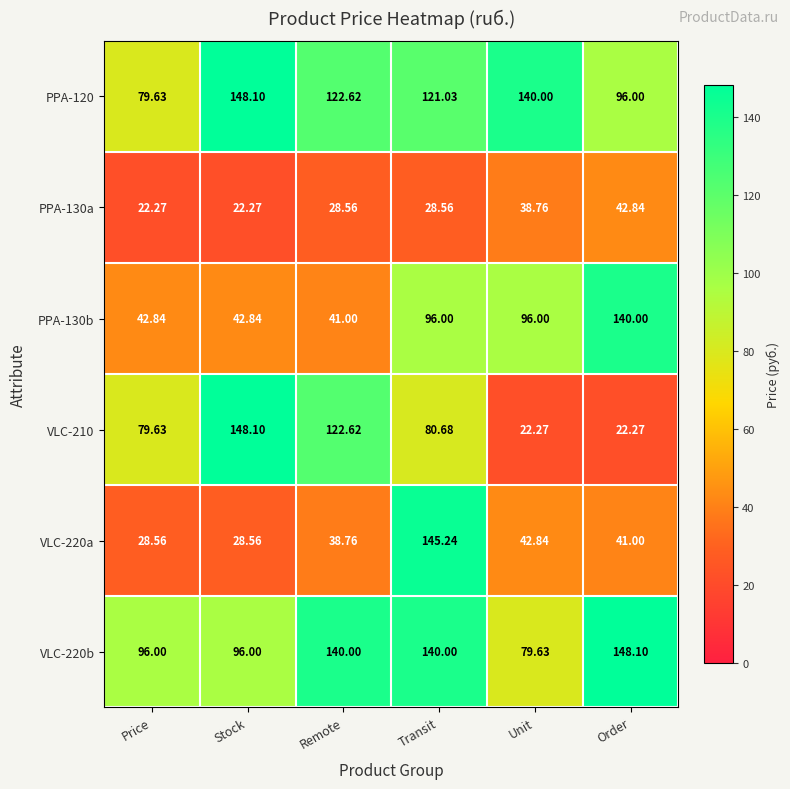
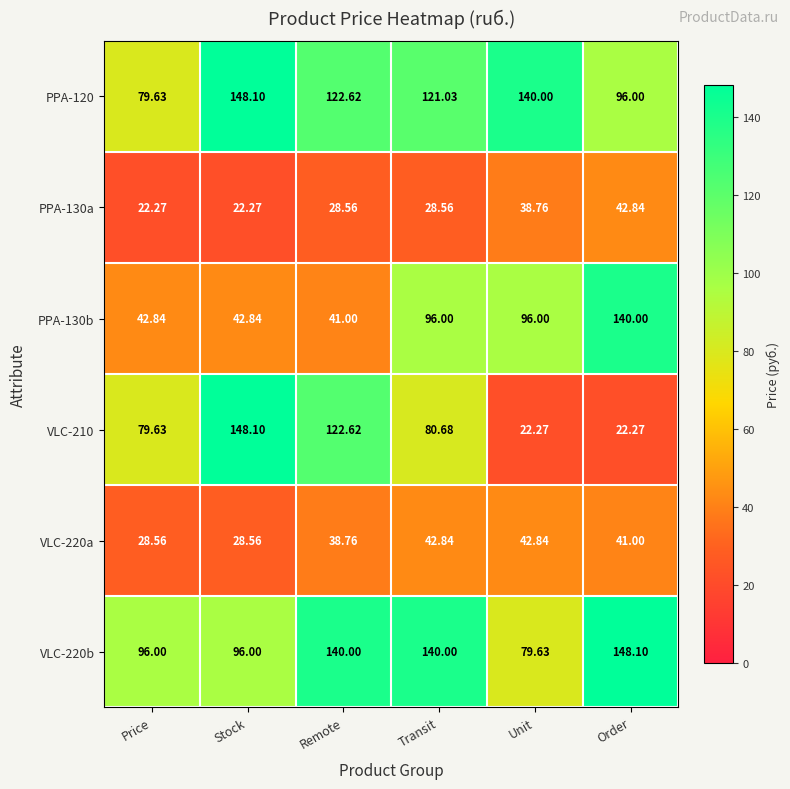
  {
    "PPA-120": {
      "Price": 79.63,
      "Stock": 148.10,
      "Remote": 122.62,
      "Transit": 121.03,
      "Unit": 140.00,
      "Order": 96.00
    },
    "PPA-130a": {
      "Price": 22.27,
      "Stock": 22.27,
      "Remote": 28.56,
      "Transit": 28.56,
      "Unit": 38.76,
      "Order": 42.84
    },
    "PPA-130b": {
      "Price": 42.84,
      "Stock": 42.84,
      "Remote": 41.00,
      "Transit": 96.00,
      "Unit": 96.00,
      "Order": 140.00
    },
    "VLC-210": {
      "Price": 79.63,
      "Stock": 148.10,
      "Remote": 122.62,
      "Transit": 80.68,
      "Unit": 22.27,
      "Order": 22.27
    },
    "VLC-220a": {
      "Price": 28.56,
      "Stock": 28.56,
      "Remote": 38.76,
-     "Transit": 145.24,
+     "Transit": 42.84,
      "Unit": 42.84,
      "Order": 41.00
    },
    "VLC-220b": {
      "Price": 96.00,
      "Stock": 96.00,
      "Remote": 140.00,
      "Transit": 140.00,
      "Unit": 79.63,
      "Order": 148.10
    }
  }
